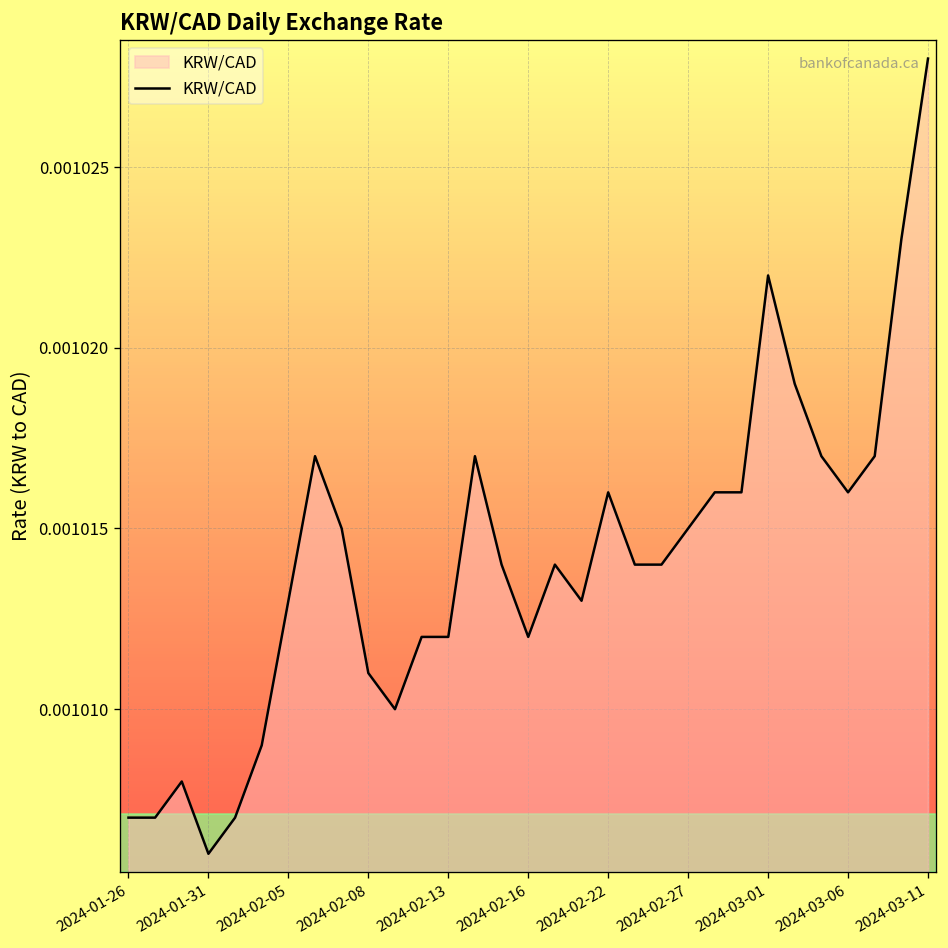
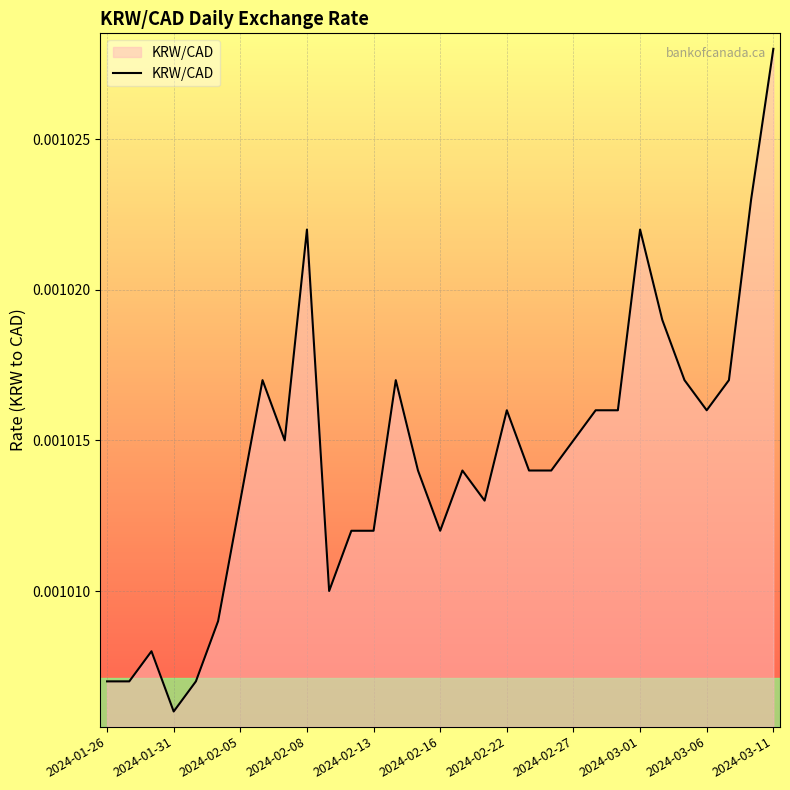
  {
    "2024-02-05": 0.001013,
-   "2024-02-08": 0.001011,
+   "2024-02-08": 0.001022,
    "2024-02-13": 0.001012,
    "2024-02-16": 0.001012,
    "2024-02-22": 0.001016,
    "2024-02-27": 0.001015,
    "2024-03-01": 0.001022,
    "2024-03-06": 0.001016,
    "2024-03-11": 0.001028
  }
